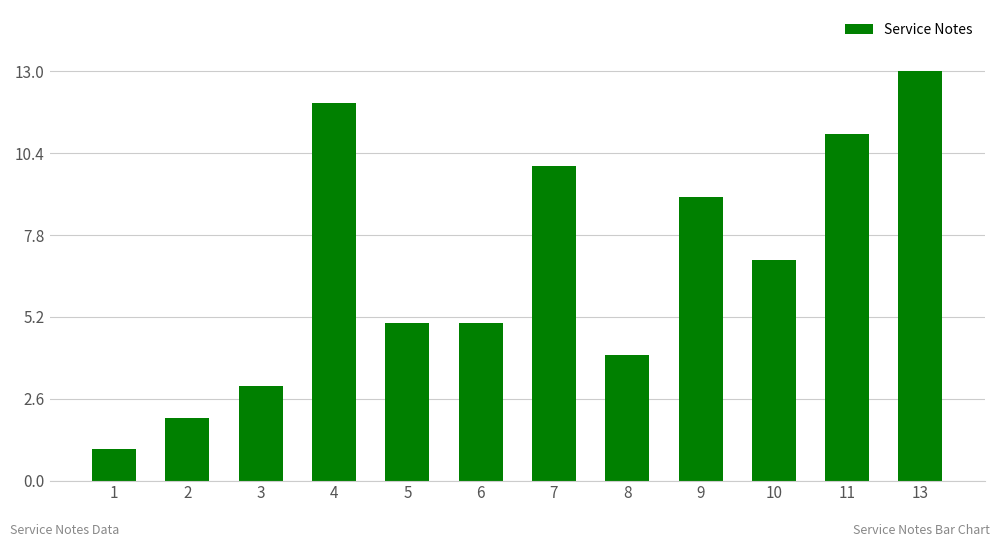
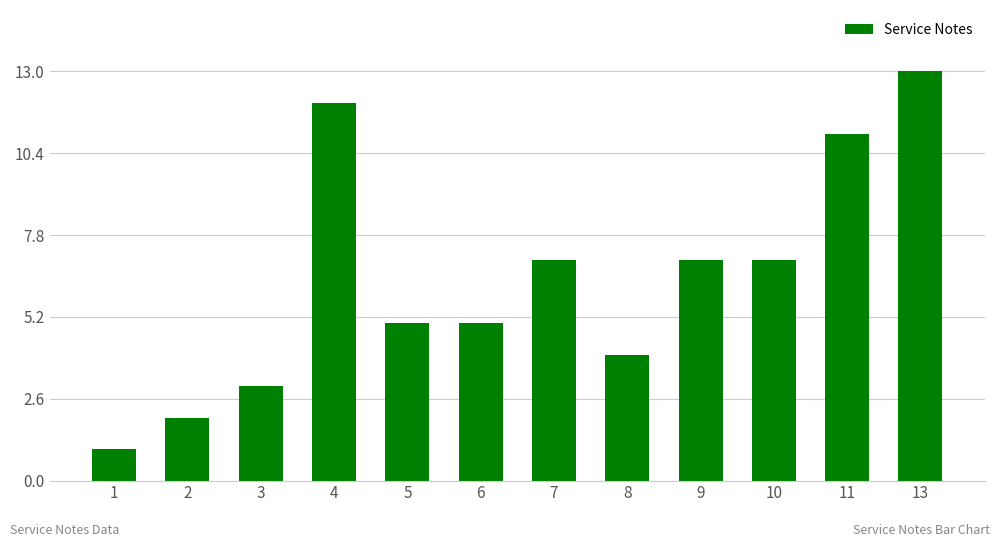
  {
    "1": 1,
    "2": 2,
    "3": 3,
    "4": 12,
    "5": 5,
    "6": 5,
-   "7": 10,
+   "7": 7,
    "8": 4,
-   "9": 9,
+   "9": 7,
    "10": 7,
    "11": 11,
    "13": 13
  }
